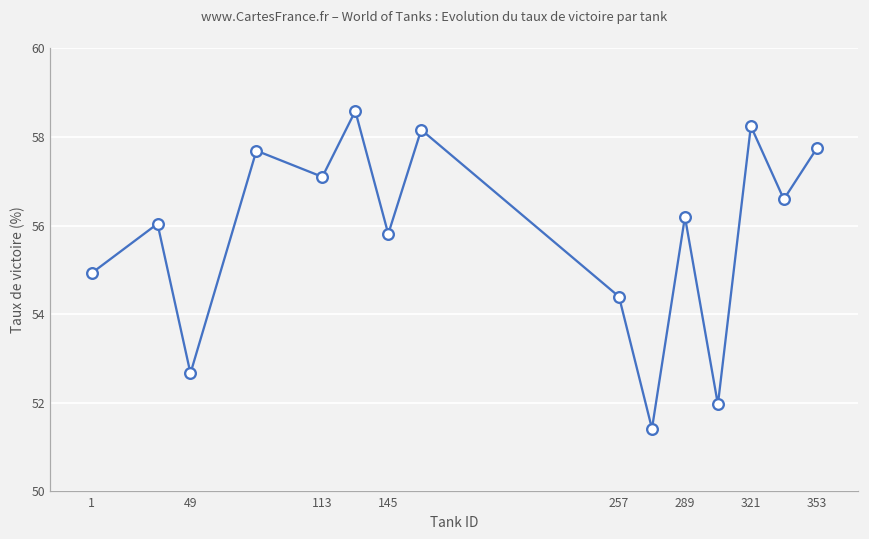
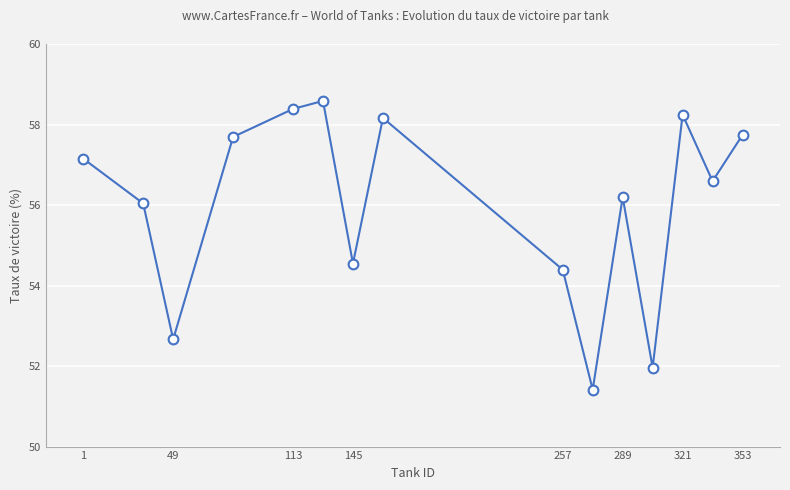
  {
-   "1": 54.9,
+   "1": 57.2,
    "49": 52.7,
-   "113": 57.1,
-   "145": 55.8,
+   "113": 58.4,
+   "145": 54.5,
    "257": 54.4,
    "289": 56.2,
    "321": 58.2,
    "353": 57.7
  }
